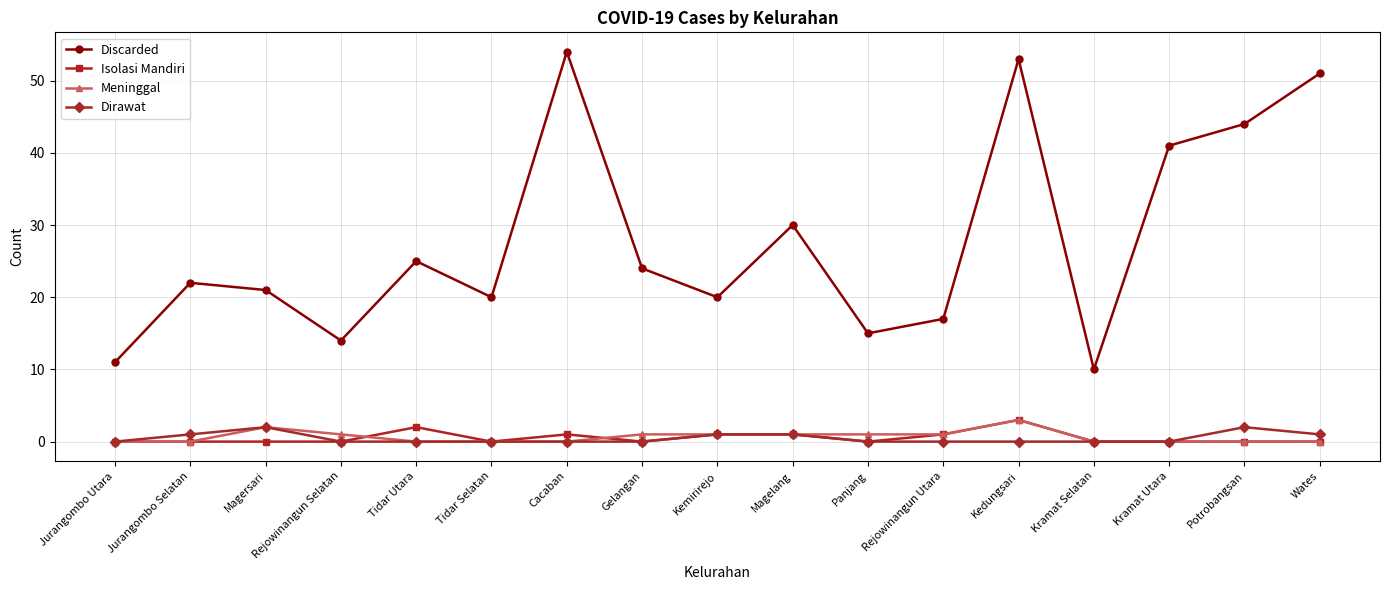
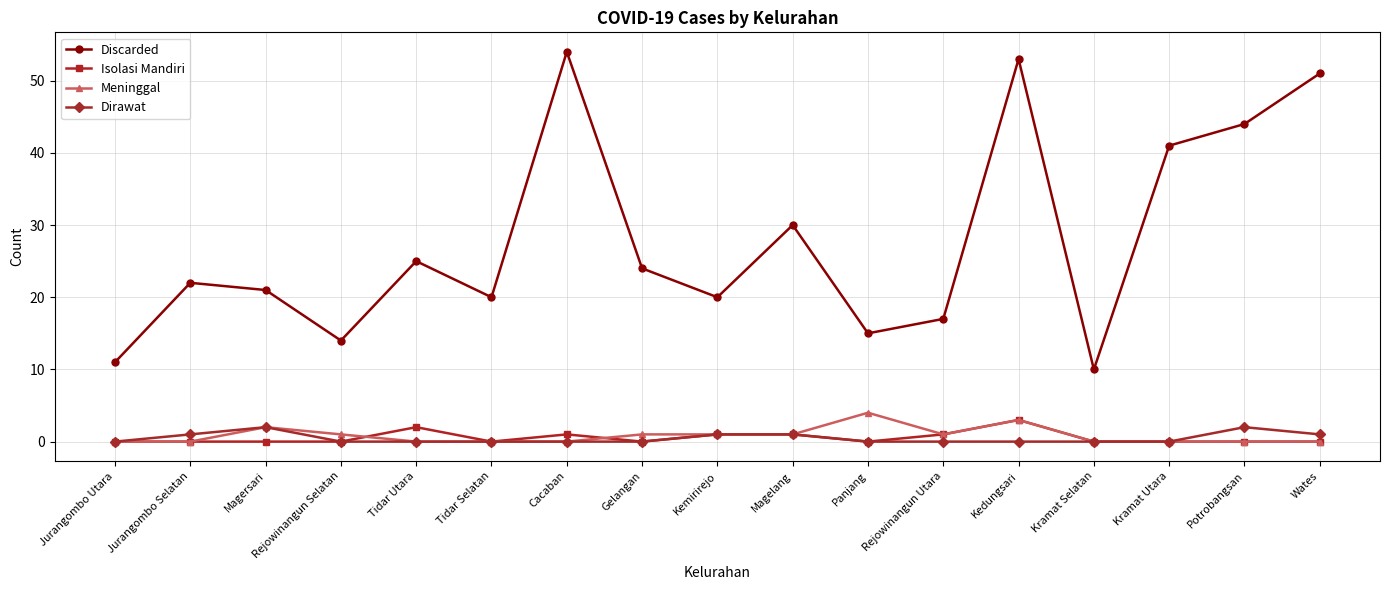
  {
    "Discarded": {
      "Jurangombo Utara": 11,
      "Jurangombo Selatan": 22,
      "Magersari": 21,
      "Rejowinangun Selatan": 14,
      "Tidar Utara": 25,
      "Tidar Selatan": 20,
      "Cacaban": 54,
      "Gelangan": 24,
      "Kemirirejo": 20,
      "Magelang": 30,
      "Panjang": 15,
      "Rejowinangun Utara": 17,
      "Kedungsari": 53,
      "Kramat Selatan": 10,
      "Kramat Utara": 41,
      "Potrobangsan": 44,
      "Wates": 51
    },
    "Meninggal": {
      "Rejowinangun Selatan": 1,
      "Gelangan": 1,
-     "Panjang": 1
+     "Panjang": 4
    }
  }
